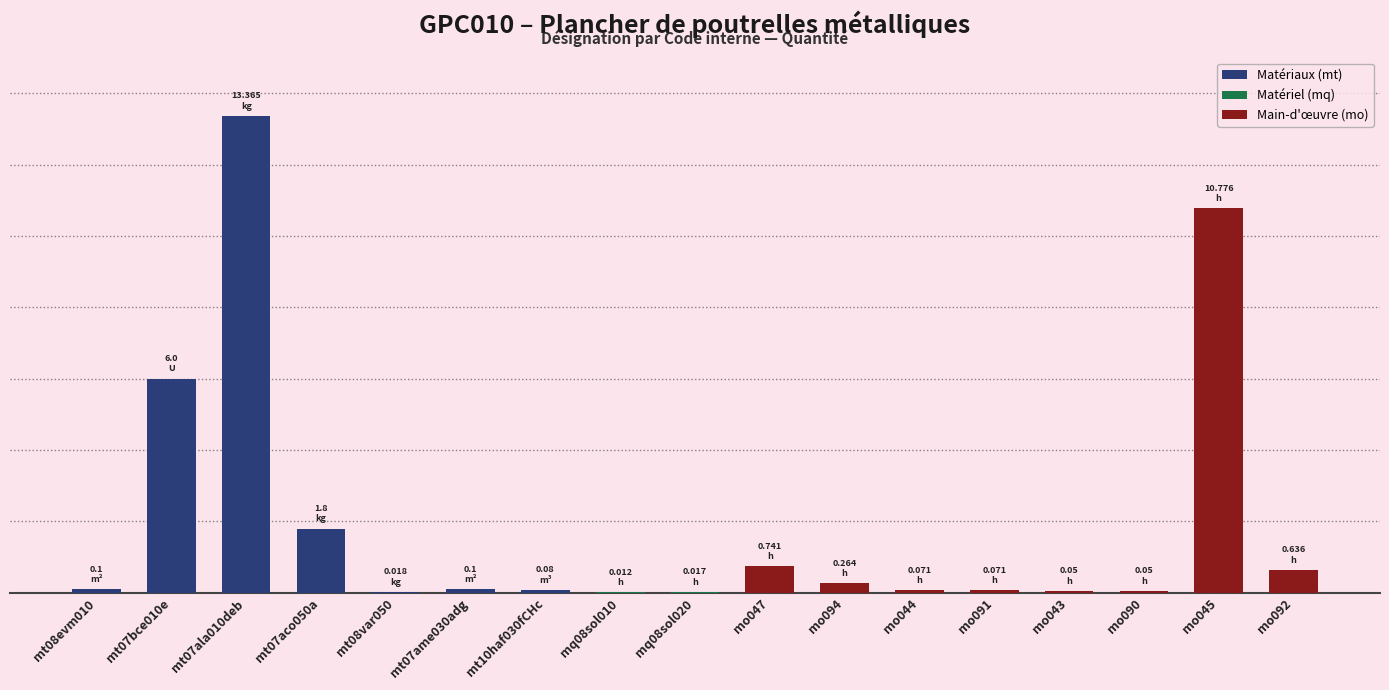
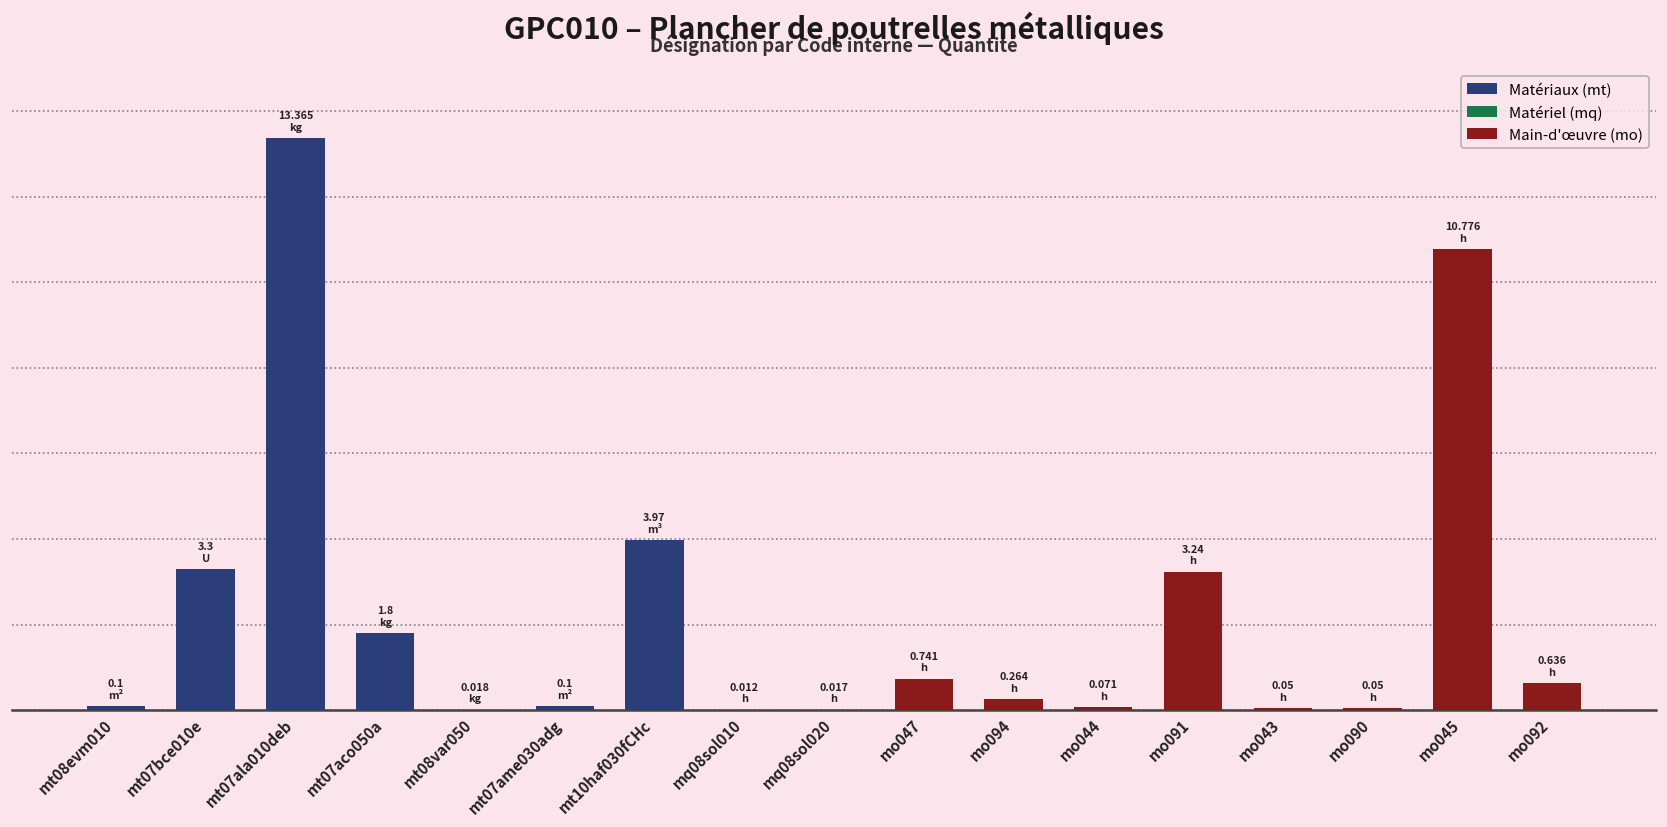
  {
    "mt08evm010": 0.1,
-   "mt07bce010e": 6.0,
+   "mt07bce010e": 3.3,
    "mt07ala010deb": 13.365,
    "mt07aco050a": 1.8,
    "mt08var050": 0.018,
    "mt07ame030adg": 0.1,
-   "mt10haf030fCHc": 0.08,
+   "mt10haf030fCHc": 3.97,
    "mq08sol010": 0.012,
    "mq08sol020": 0.017,
    "mo047": 0.741,
    "mo094": 0.264,
    "mo044": 0.071,
-   "mo091": 0.071,
+   "mo091": 3.24,
    "mo043": 0.05,
    "mo090": 0.05,
    "mo045": 10.776,
    "mo092": 0.636
  }
